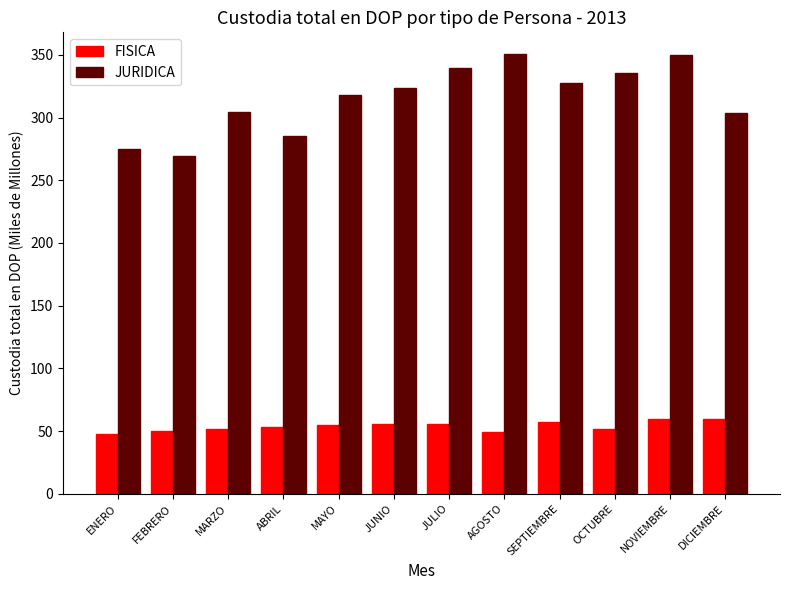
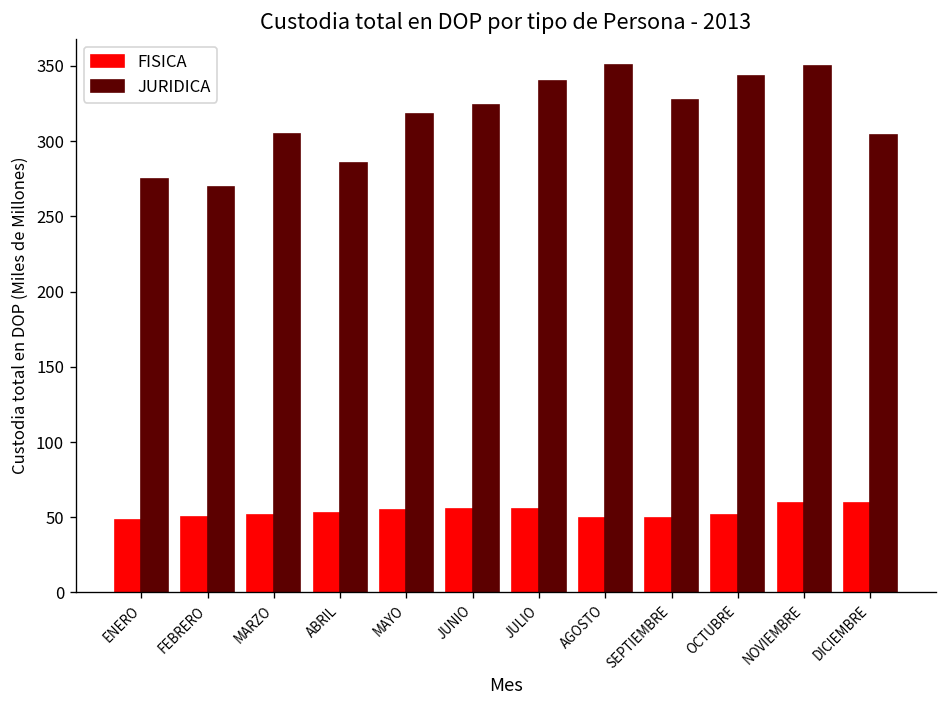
  {
    "FISICA": {
      "ENERO": 48,
      "FEBRERO": 50,
      "MARZO": 52,
      "ABRIL": 53,
      "MAYO": 55,
      "JUNIO": 56,
      "JULIO": 55,
      "AGOSTO": 49,
-     "SEPTIEMBRE": 57,
+     "SEPTIEMBRE": 49,
      "OCTUBRE": 51,
      "NOVIEMBRE": 59,
      "DICIEMBRE": 60
    },
    "JURIDICA": {
      "ENERO": 275,
      "FEBRERO": 270,
      "MARZO": 304,
      "ABRIL": 286,
      "MAYO": 318,
      "JUNIO": 324,
      "JULIO": 340,
      "AGOSTO": 351,
      "SEPTIEMBRE": 328,
-     "OCTUBRE": 336,
+     "OCTUBRE": 343,
      "NOVIEMBRE": 350,
      "DICIEMBRE": 304
    }
  }
